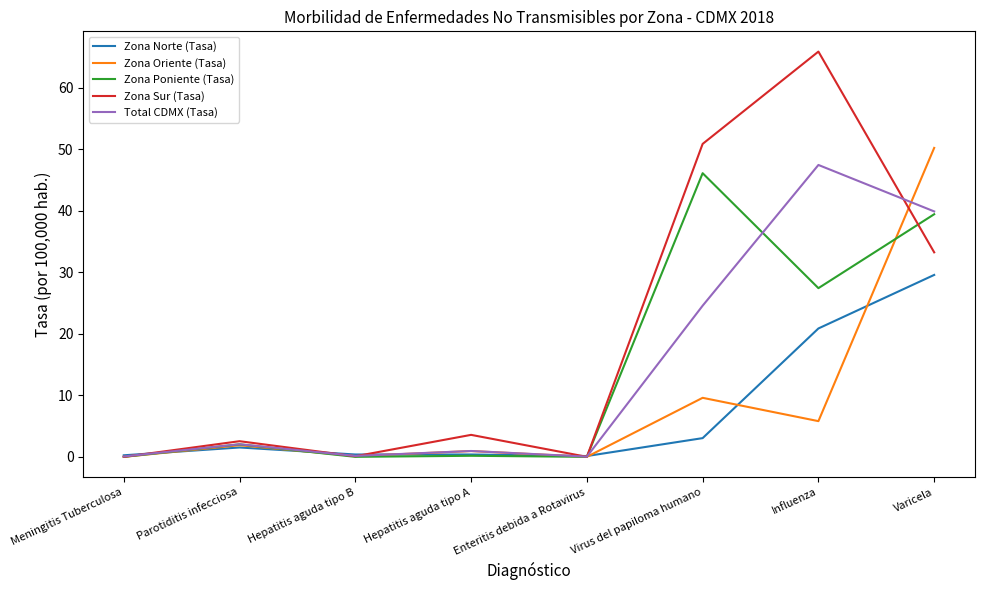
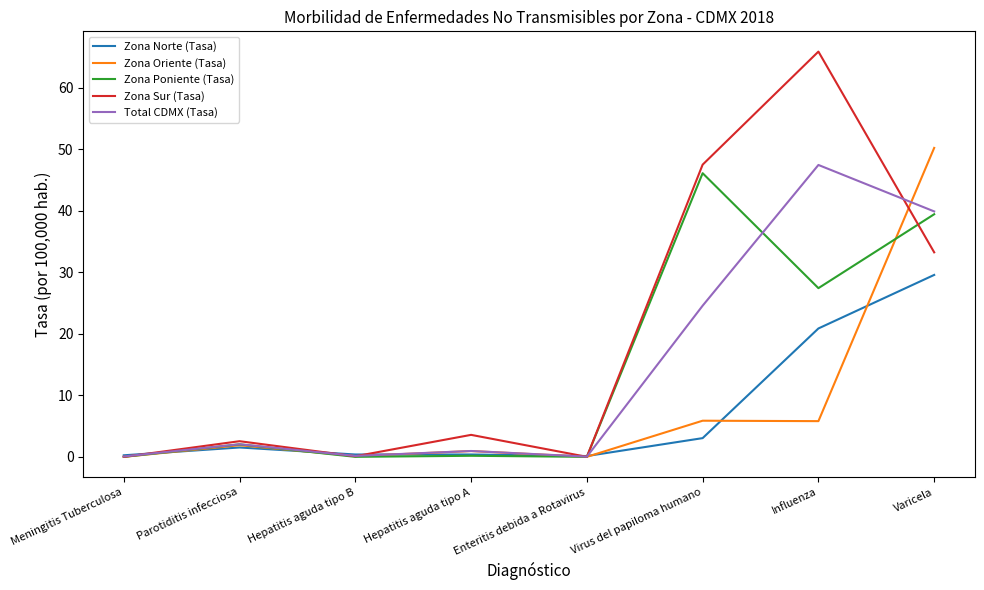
  {
    "Zona Norte (Tasa)": {
      "Virus del papiloma humano": 3,
      "Influenza": 21,
      "Varicela": 30
    },
    "Zona Oriente (Tasa)": {
-     "Virus del papiloma humano": 10,
+     "Virus del papiloma humano": 6,
      "Influenza": 6,
      "Varicela": 50
    },
    "Zona Poniente (Tasa)": {
      "Virus del papiloma humano": 46,
      "Influenza": 27,
      "Varicela": 39
    },
    "Zona Sur (Tasa)": {
      "Parotiditis infecciosa": 3,
      "Hepatitis aguda tipo A": 4,
-     "Virus del papiloma humano": 51,
+     "Virus del papiloma humano": 47,
      "Influenza": 66,
      "Varicela": 33
    },
    "Total CDMX (Tasa)": {
      "Virus del papiloma humano": 25,
      "Influenza": 47,
      "Varicela": 40
    }
  }
